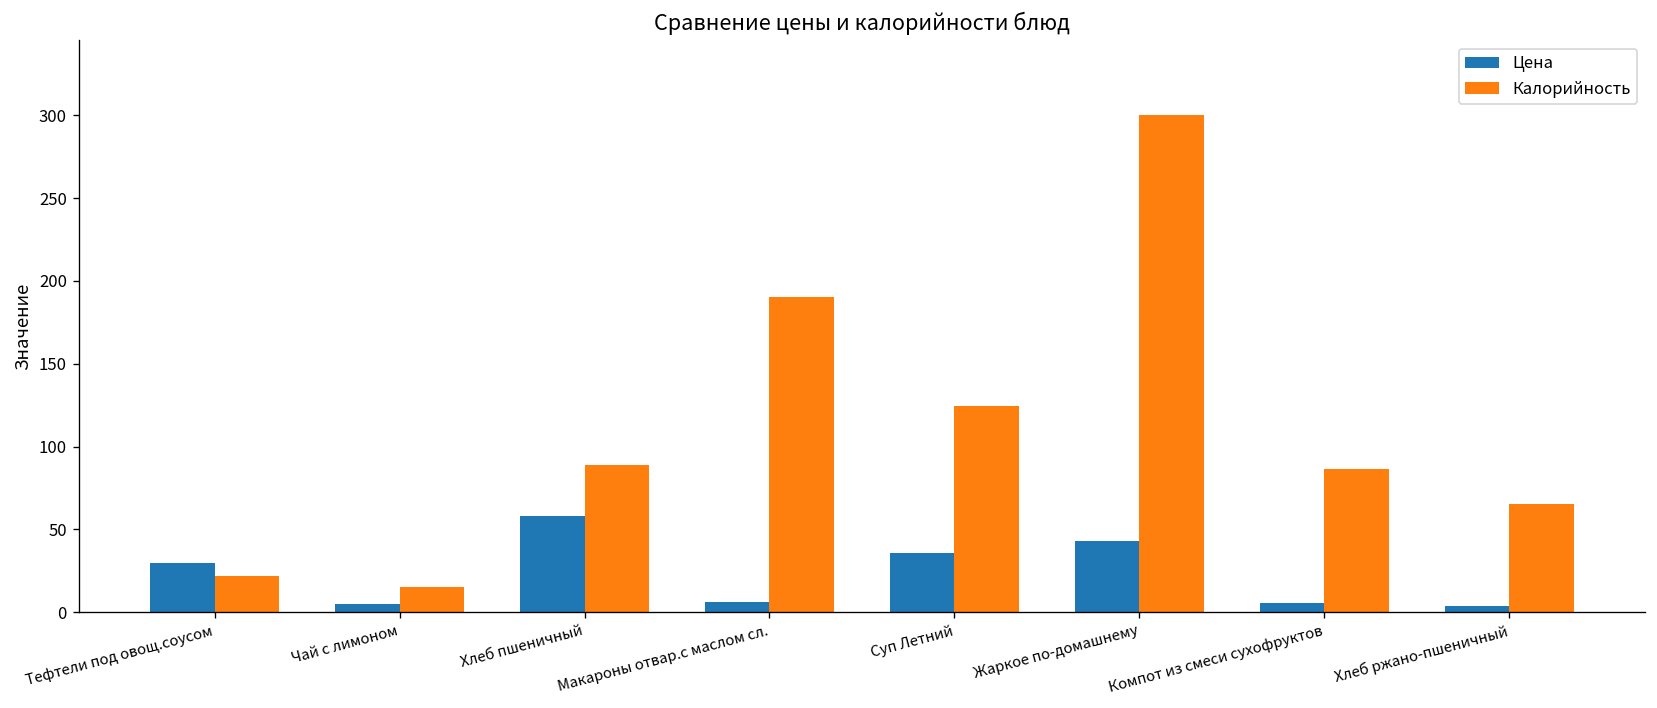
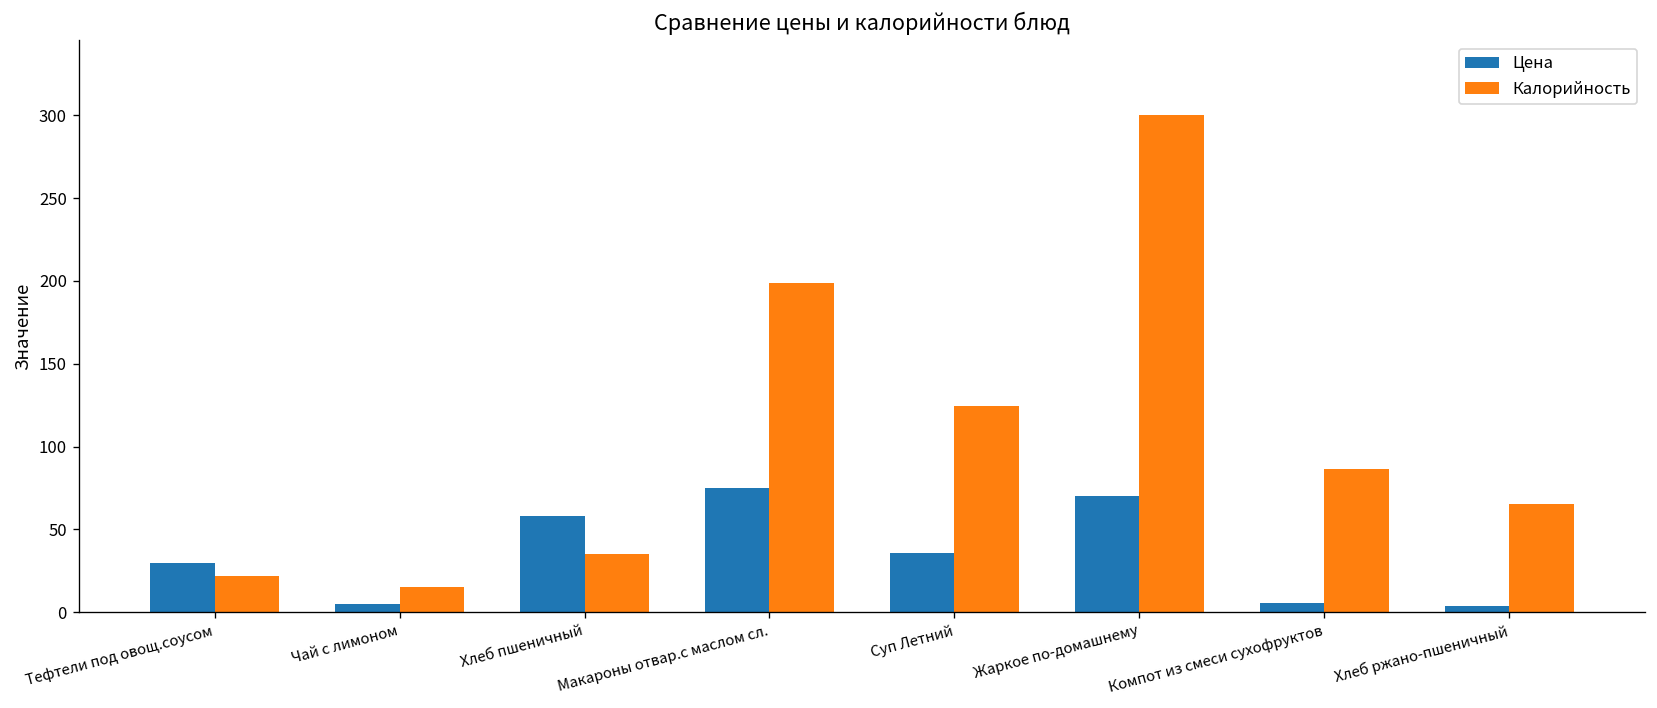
  {
    "Цена": {
      "Тефтели под овощ.соусом": 30,
      "Чай с лимоном": 5,
      "Хлеб пшеничный": 58,
-     "Макароны отвар.с маслом сл.": 6,
+     "Макароны отвар.с маслом сл.": 75,
      "Суп Летний": 36,
-     "Жаркое по-домашнему": 43,
+     "Жаркое по-домашнему": 70,
      "Компот из смеси сухофруктов": 6,
      "Хлеб ржано-пшеничный": 4
    },
    "Калорийность": {
      "Тефтели под овощ.соусом": 22,
      "Чай с лимоном": 15,
-     "Хлеб пшеничный": 89,
-     "Макароны отвар.с маслом сл.": 190,
+     "Хлеб пшеничный": 35,
+     "Макароны отвар.с маслом сл.": 199,
      "Суп Летний": 125,
      "Жаркое по-домашнему": 300,
      "Компот из смеси сухофруктов": 86,
      "Хлеб ржано-пшеничный": 66
    }
  }
